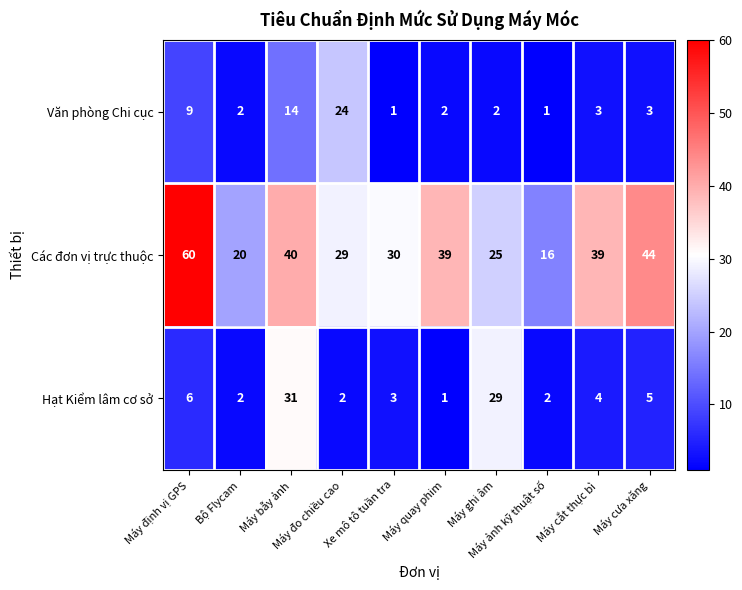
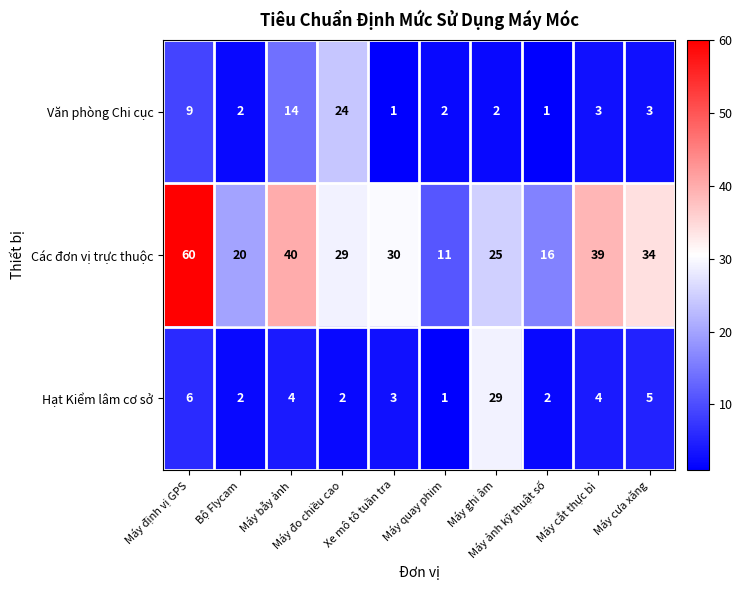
  {
    "Văn phòng Chi cục": {
      "Máy định vị GPS": 9,
      "Bộ Flycam": 2,
      "Máy bẫy ảnh": 14,
      "Máy đo chiều cao": 24,
      "Xe mô tô tuần tra": 1,
      "Máy quay phim": 2,
      "Máy ghi âm": 2,
      "Máy ảnh kỹ thuật số": 1,
      "Máy cắt thực bì": 3,
      "Máy cưa xăng": 3
    },
    "Các đơn vị trực thuộc": {
      "Máy định vị GPS": 60,
      "Bộ Flycam": 20,
      "Máy bẫy ảnh": 40,
      "Máy đo chiều cao": 29,
      "Xe mô tô tuần tra": 30,
-     "Máy quay phim": 39,
+     "Máy quay phim": 11,
      "Máy ghi âm": 25,
      "Máy ảnh kỹ thuật số": 16,
      "Máy cắt thực bì": 39,
-     "Máy cưa xăng": 44
+     "Máy cưa xăng": 34
    },
    "Hạt Kiểm lâm cơ sở": {
      "Máy định vị GPS": 6,
      "Bộ Flycam": 2,
-     "Máy bẫy ảnh": 31,
+     "Máy bẫy ảnh": 4,
      "Máy đo chiều cao": 2,
      "Xe mô tô tuần tra": 3,
      "Máy quay phim": 1,
      "Máy ghi âm": 29,
      "Máy ảnh kỹ thuật số": 2,
      "Máy cắt thực bì": 4,
      "Máy cưa xăng": 5
    }
  }
